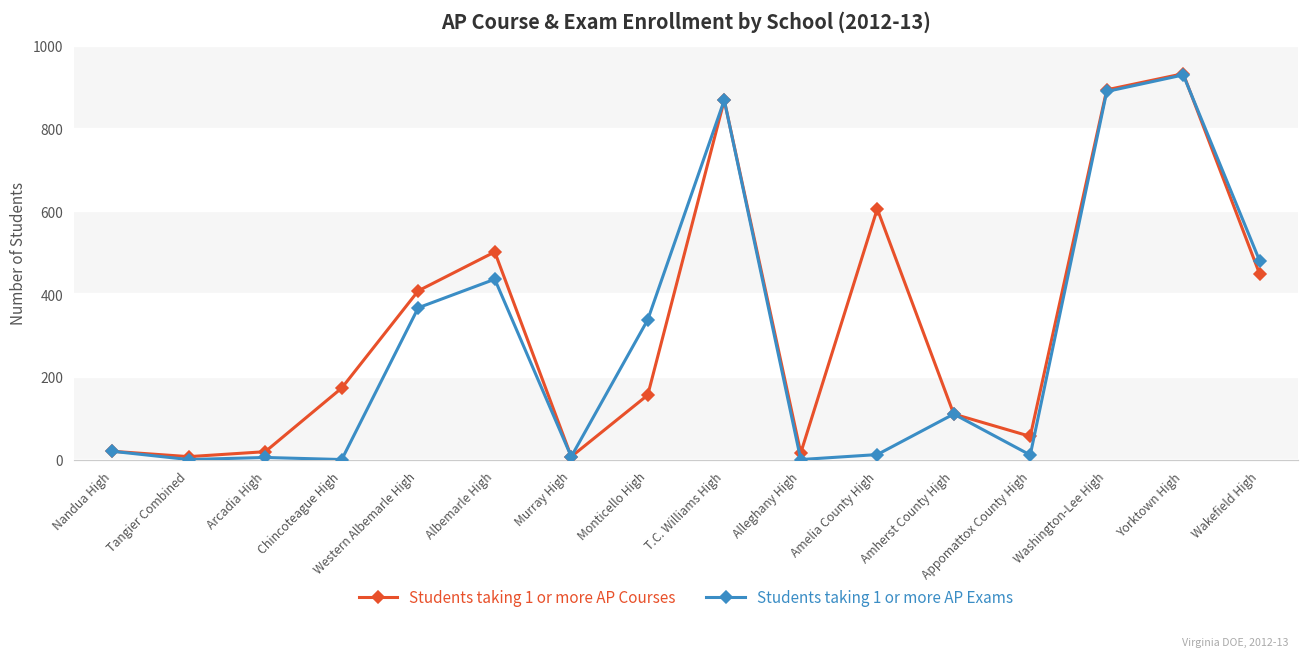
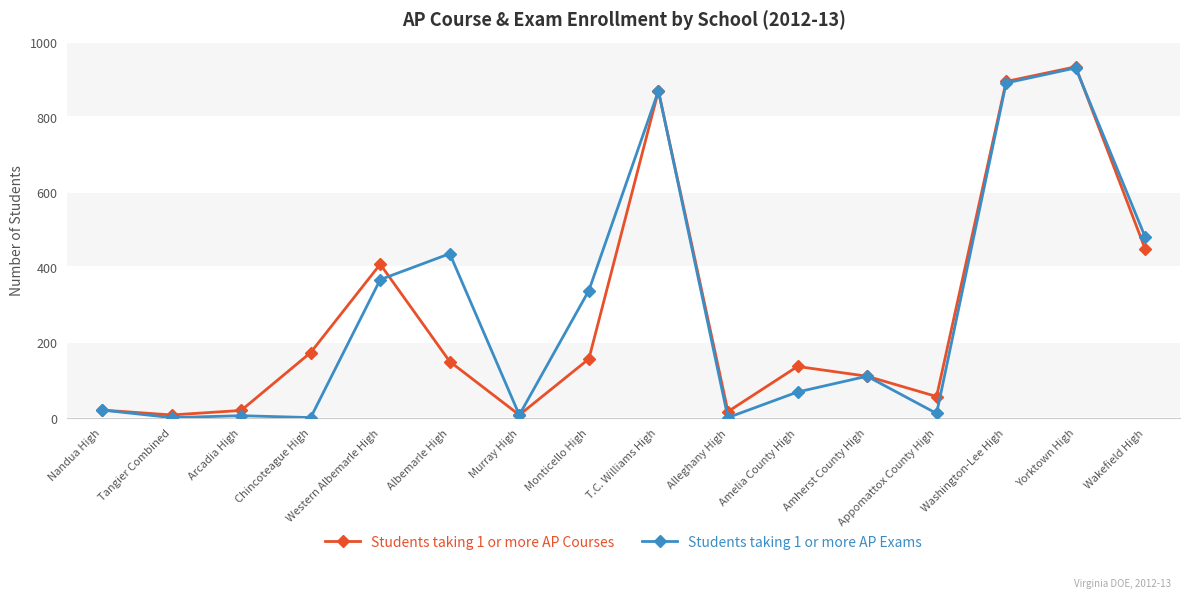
  {
    "Students taking 1 or more AP Courses": {
      "Tangier Combined": 10,
      "Arcadia High": 20,
      "Chincoteague High": 170,
      "Western Albemarle High": 410,
-     "Albemarle High": 500,
+     "Albemarle High": 150,
      "Monticello High": 160,
      "Alleghany High": 20,
-     "Amelia County High": 610,
+     "Amelia County High": 140,
      "Appomattox County High": 60,
      "Wakefield High": 450
    },
    "Students taking 1 or more AP Exams": {
      "Tangier Combined": 0,
      "Arcadia High": 10,
      "Chincoteague High": 0,
      "Western Albemarle High": 370,
      "Albemarle High": 440,
      "Monticello High": 340,
      "Alleghany High": 0,
-     "Amelia County High": 10,
+     "Amelia County High": 70,
      "Appomattox County High": 10,
      "Wakefield High": 480
    }
  }
